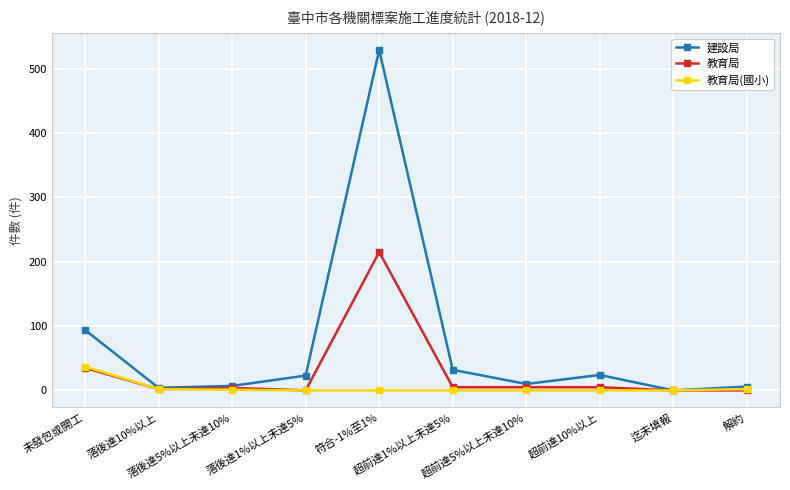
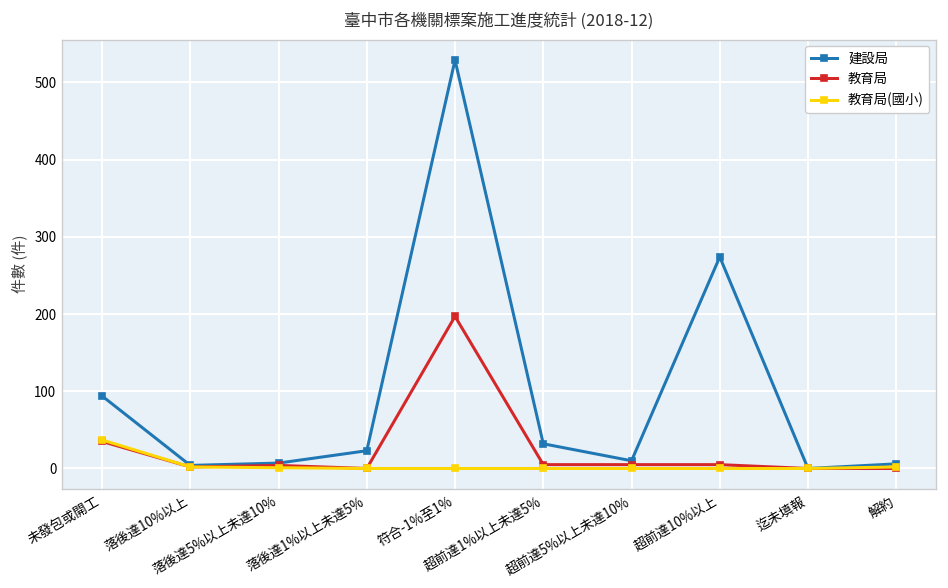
  {
    "建設局": {
      "未發包或開工": 90,
      "落後達1%以上未達5%": 20,
      "符合-1%至1%": 530,
      "超前達1%以上未達5%": 30,
      "超前達5%以上未達10%": 10,
-     "超前達10%以上": 20,
+     "超前達10%以上": 270,
      "解約": 10
    },
    "教育局": {
-     "符合-1%至1%": 220,
+     "符合-1%至1%": 200,
      "超前達1%以上未達5%": 10,
      "超前達5%以上未達10%": 10,
      "超前達10%以上": 10
    },
    "教育局(國小)": {
      "符合-1%至1%": 0,
      "超前達1%以上未達5%": 0,
      "超前達5%以上未達10%": 0,
      "超前達10%以上": 0
    }
  }
